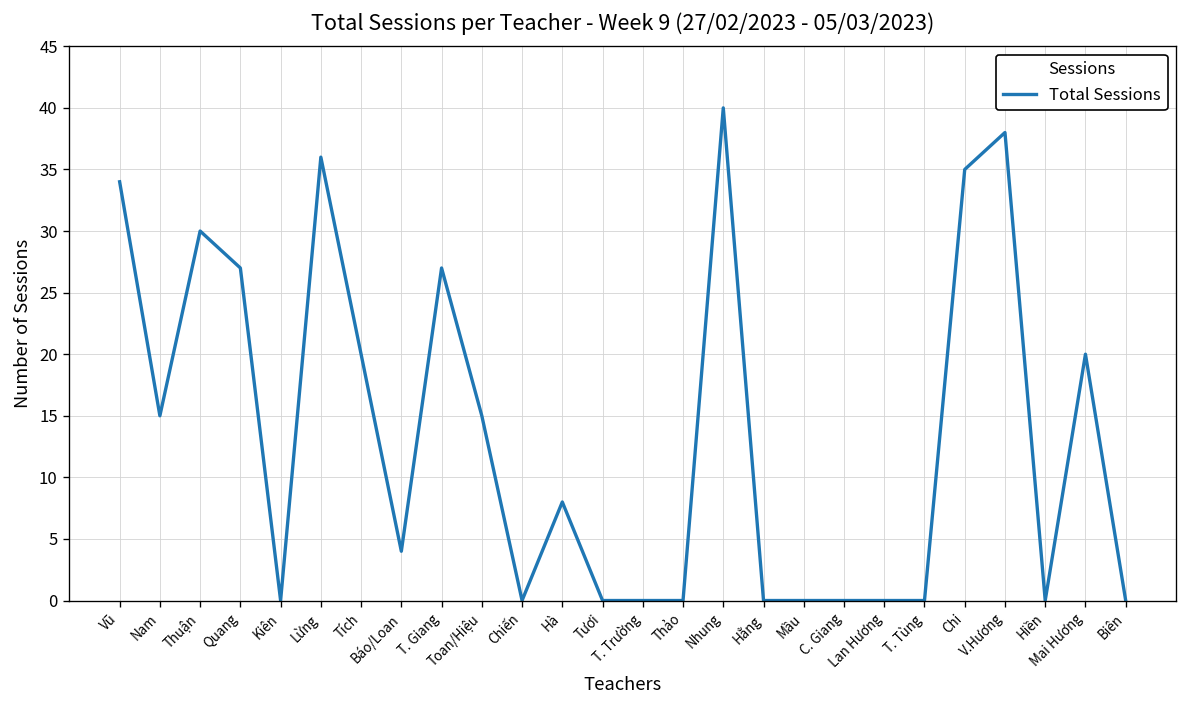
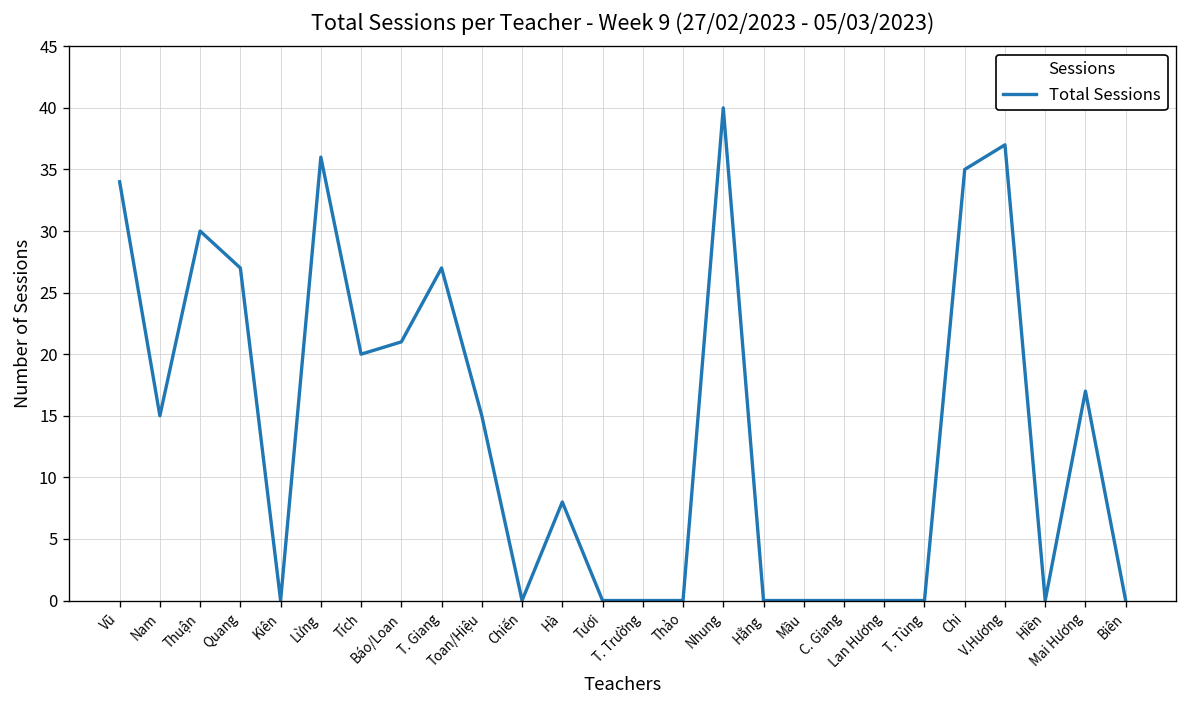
  {
    "Vũ": 34,
    "Nam": 15,
    "Thuận": 30,
    "Quang": 27,
    "Kiên": 0,
    "Lừng": 36,
    "Tích": 20,
-   "Báo/Loan": 4,
+   "Báo/Loan": 21,
    "T. Giang": 27,
    "Toan/Hiệu": 15,
    "Chiến": 0,
    "Hà": 8,
    "Tươi": 0,
    "T. Trường": 0,
    "Thảo": 0,
    "Nhung": 40,
    "Hằng": 0,
    "Mầu": 0,
    "C. Giang": 0,
    "Lan Hương": 0,
    "T. Tùng": 0,
    "Chi": 35,
-   "V.Hương": 38,
+   "V.Hương": 37,
    "Hiền": 0,
-   "Mai Hương": 20,
+   "Mai Hương": 17,
    "Biên": 0
  }
